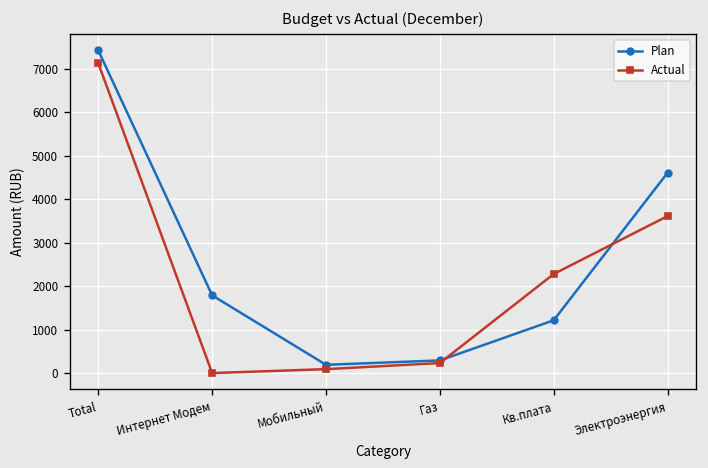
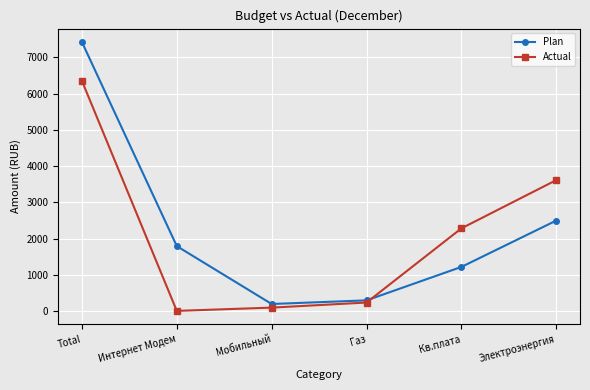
  {
    "Plan": {
      "Total": 7400,
      "Интернет Модем": 1800,
      "Мобильный": 200,
      "Кв.плата": 1200,
-     "Электроэнергия": 4600
+     "Электроэнергия": 2500
    },
    "Actual": {
-     "Total": 7100,
+     "Total": 6400,
      "Интернет Модем": 0,
      "Мобильный": 100,
      "Кв.плата": 2300,
      "Электроэнергия": 3600
    }
  }
